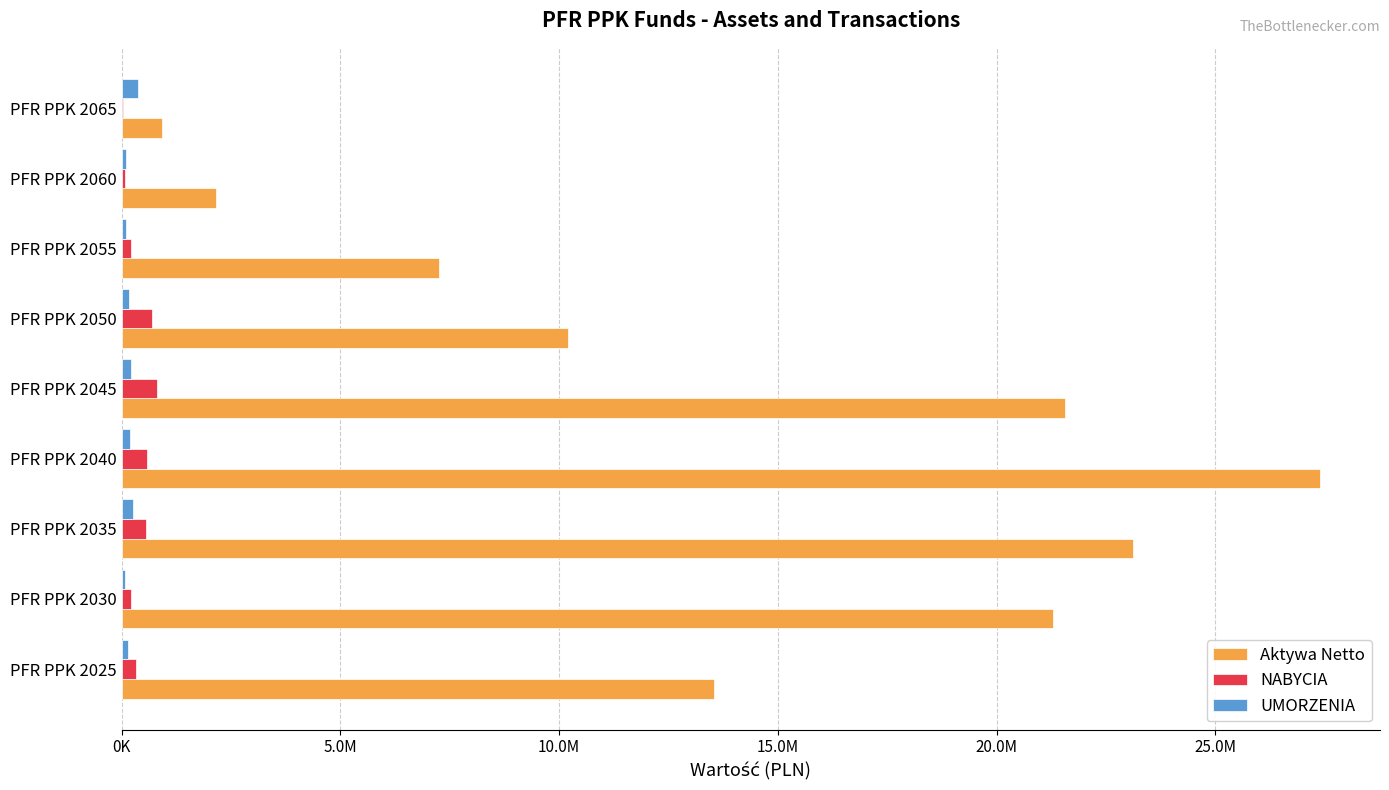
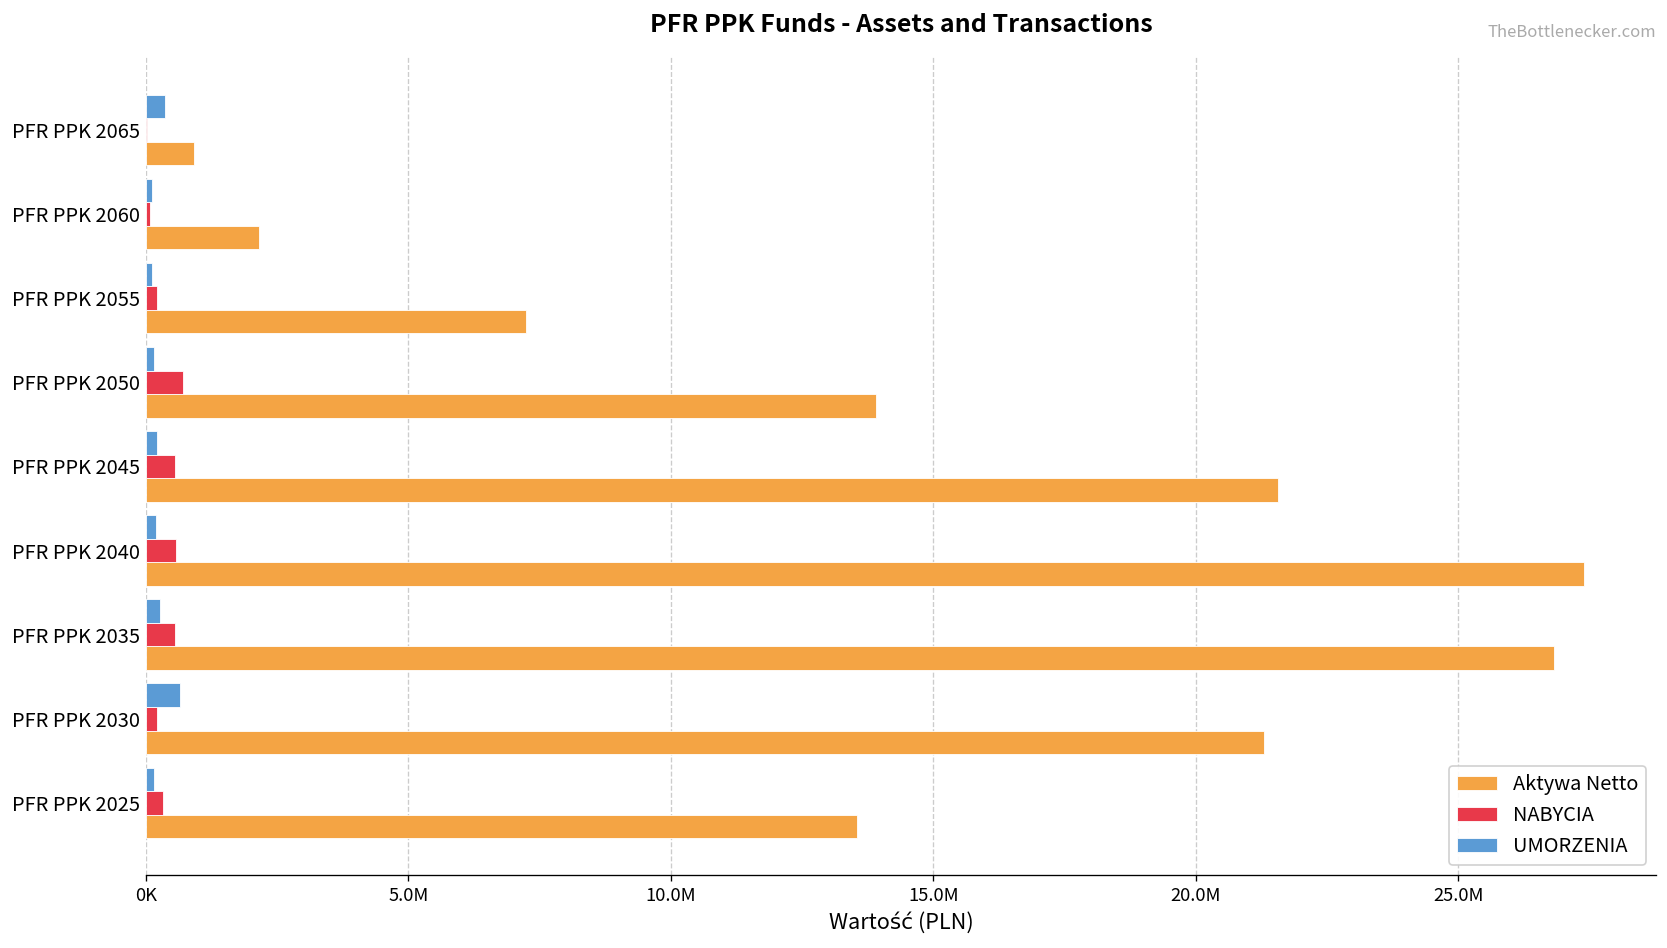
  {
    "Aktywa Netto": {
      "PFR PPK 2065": 900000,
      "PFR PPK 2060": 2200000,
      "PFR PPK 2055": 7200000,
-     "PFR PPK 2050": 10200000,
+     "PFR PPK 2050": 13900000,
      "PFR PPK 2045": 21600000,
      "PFR PPK 2040": 27400000,
-     "PFR PPK 2035": 23100000,
+     "PFR PPK 2035": 26800000,
      "PFR PPK 2030": 21300000,
      "PFR PPK 2025": 13500000
    },
    "NABYCIA": {
      "PFR PPK 2060": 100000,
      "PFR PPK 2055": 200000,
      "PFR PPK 2050": 700000,
-     "PFR PPK 2045": 800000,
+     "PFR PPK 2045": 600000,
      "PFR PPK 2040": 600000,
      "PFR PPK 2035": 600000,
      "PFR PPK 2030": 200000,
      "PFR PPK 2025": 300000
    },
    "UMORZENIA": {
      "PFR PPK 2065": 400000,
      "PFR PPK 2060": 100000,
      "PFR PPK 2055": 100000,
      "PFR PPK 2050": 200000,
      "PFR PPK 2045": 200000,
      "PFR PPK 2040": 200000,
      "PFR PPK 2035": 300000,
-     "PFR PPK 2030": 100000,
+     "PFR PPK 2030": 600000,
      "PFR PPK 2025": 200000
    }
  }
